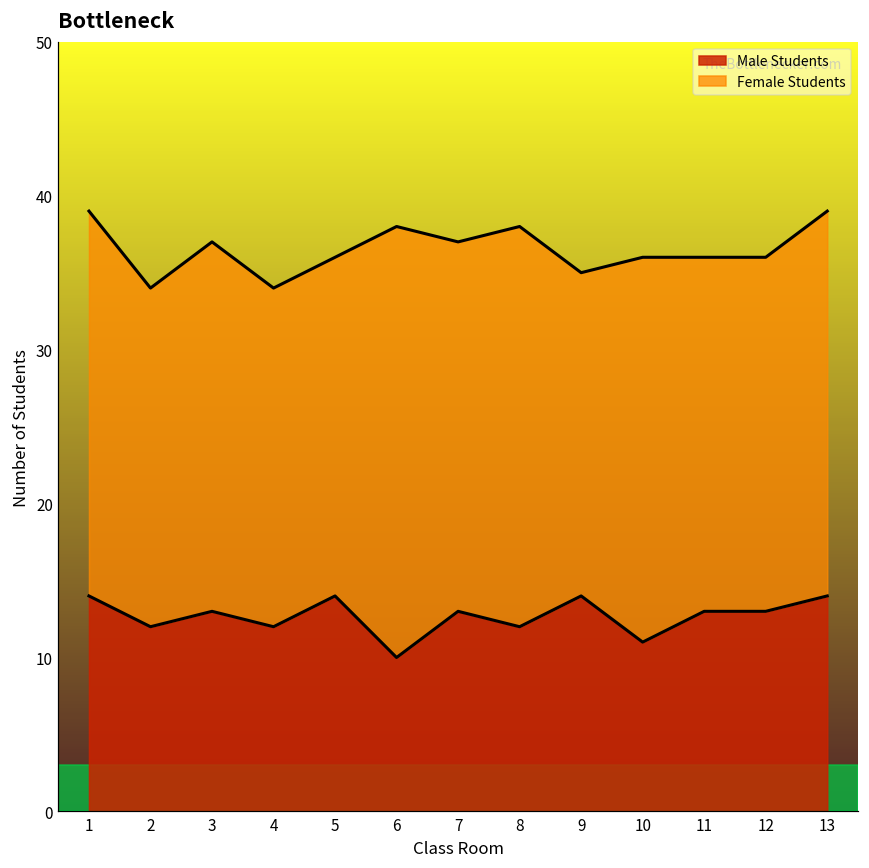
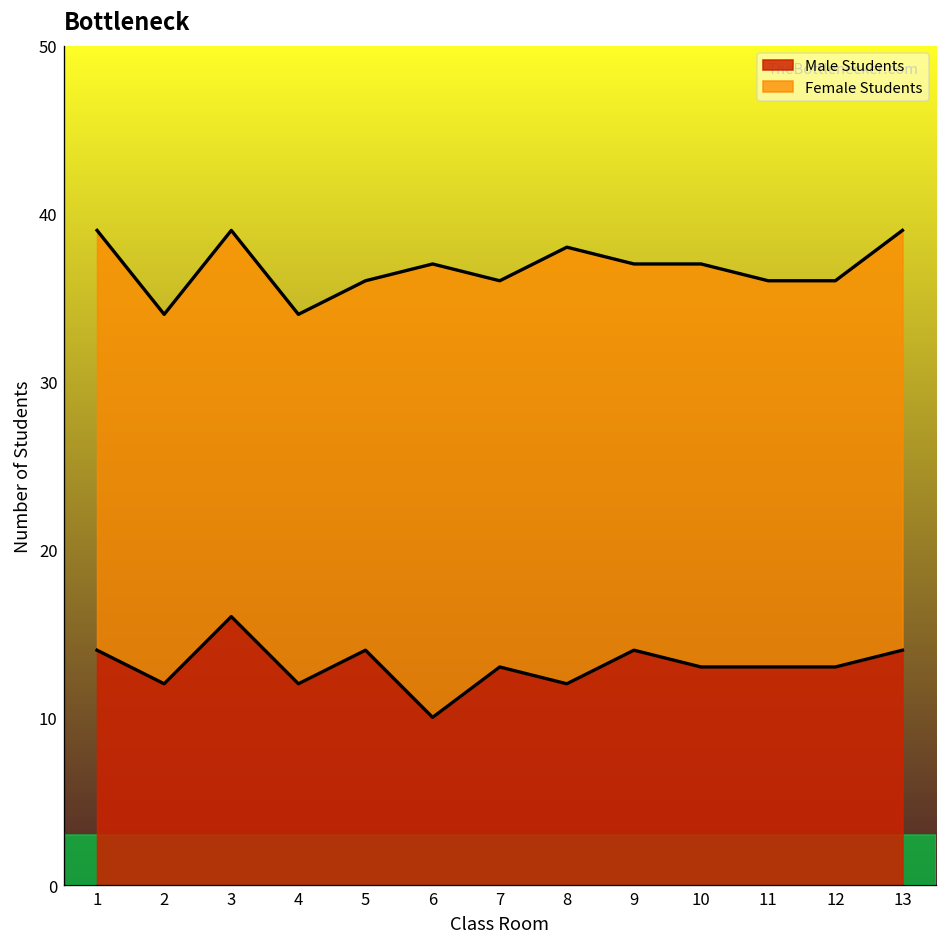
  {
    "Male Students": {
      "1": 14,
      "2": 12,
-     "3": 13,
+     "3": 16,
      "4": 12,
      "5": 14,
      "6": 10,
      "7": 13,
      "8": 12,
      "9": 14,
-     "10": 11,
+     "10": 13,
      "11": 13,
      "12": 13,
      "13": 14
    },
    "Female Students": {
      "1": 25,
      "2": 22,
-     "3": 24,
+     "3": 23,
      "4": 22,
      "5": 22,
-     "6": 28,
-     "7": 24,
+     "6": 27,
+     "7": 23,
      "8": 26,
-     "9": 21,
-     "10": 25,
+     "9": 23,
+     "10": 24,
      "11": 23,
      "12": 23,
      "13": 25
    }
  }
